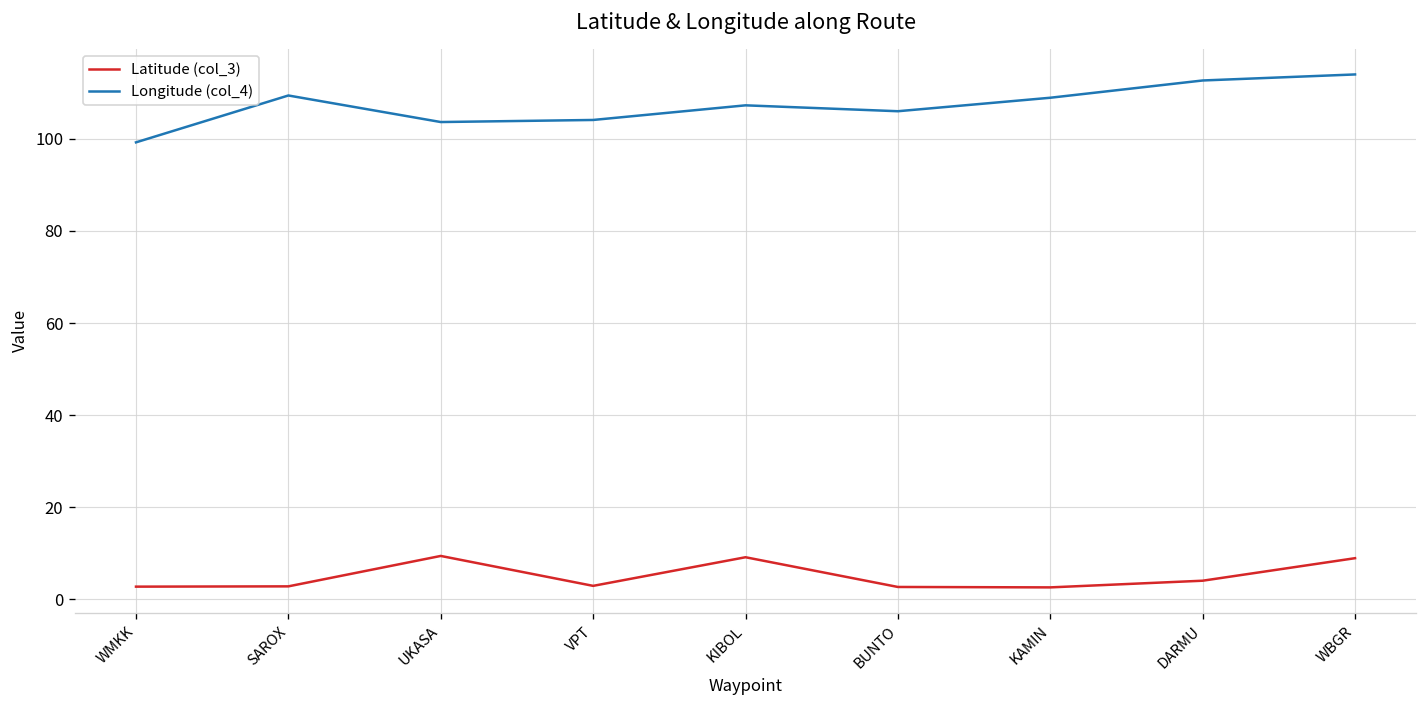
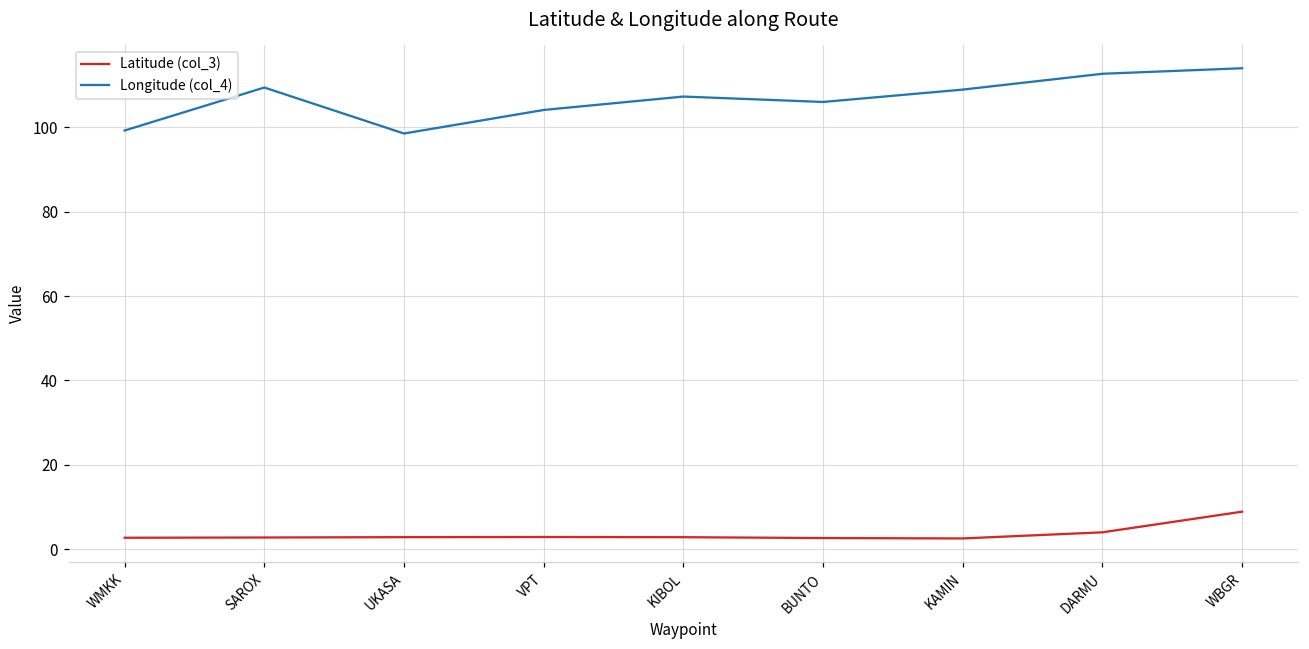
  {
    "Latitude (col_3)": {
      "WMKK": 3,
      "SAROX": 3,
-     "UKASA": 9,
+     "UKASA": 3,
      "VPT": 3,
-     "KIBOL": 9,
+     "KIBOL": 3,
      "BUNTO": 3,
      "KAMIN": 3,
      "DARMU": 4,
      "WBGR": 9
    },
    "Longitude (col_4)": {
      "WMKK": 99,
      "SAROX": 109,
-     "UKASA": 104,
+     "UKASA": 99,
      "VPT": 104,
      "KIBOL": 107,
      "BUNTO": 106,
      "KAMIN": 109,
      "DARMU": 113,
      "WBGR": 114
    }
  }
